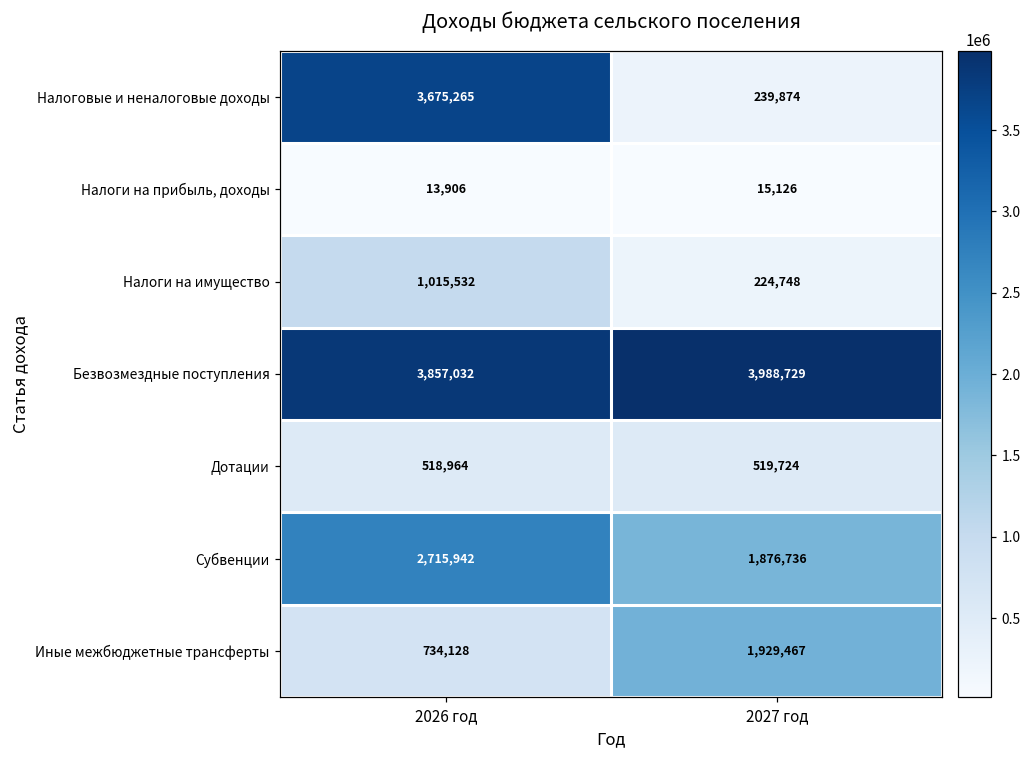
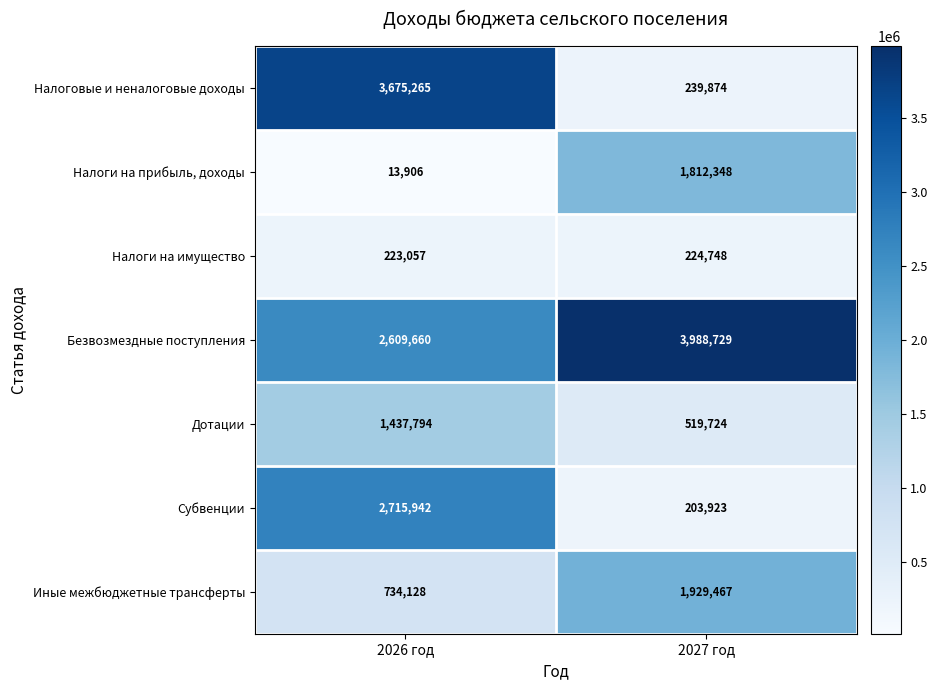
  {
    "Налоговые и неналоговые доходы": {
      "2026 год": "3,675,265",
      "2027 год": "239,874"
    },
    "Налоги на прибыль, доходы": {
      "2026 год": "13,906",
-     "2027 год": "15,126"
+     "2027 год": "1,812,348"
    },
    "Налоги на имущество": {
-     "2026 год": "1,015,532",
+     "2026 год": "223,057",
      "2027 год": "224,748"
    },
    "Безвозмездные поступления": {
-     "2026 год": "3,857,032",
+     "2026 год": "2,609,660",
      "2027 год": "3,988,729"
    },
    "Дотации": {
-     "2026 год": "518,964",
+     "2026 год": "1,437,794",
      "2027 год": "519,724"
    },
    "Субвенции": {
      "2026 год": "2,715,942",
-     "2027 год": "1,876,736"
+     "2027 год": "203,923"
    },
    "Иные межбюджетные трансферты": {
      "2026 год": "734,128",
      "2027 год": "1,929,467"
    }
  }
